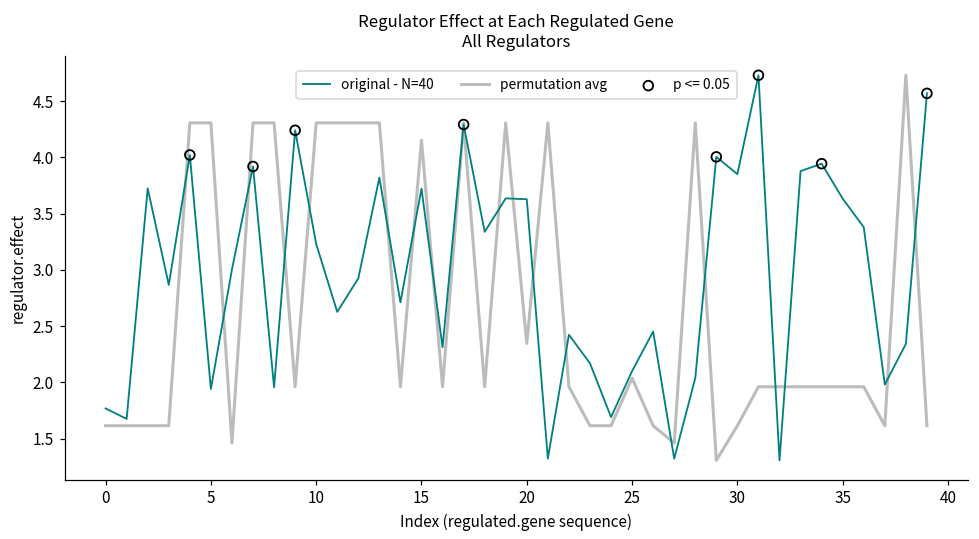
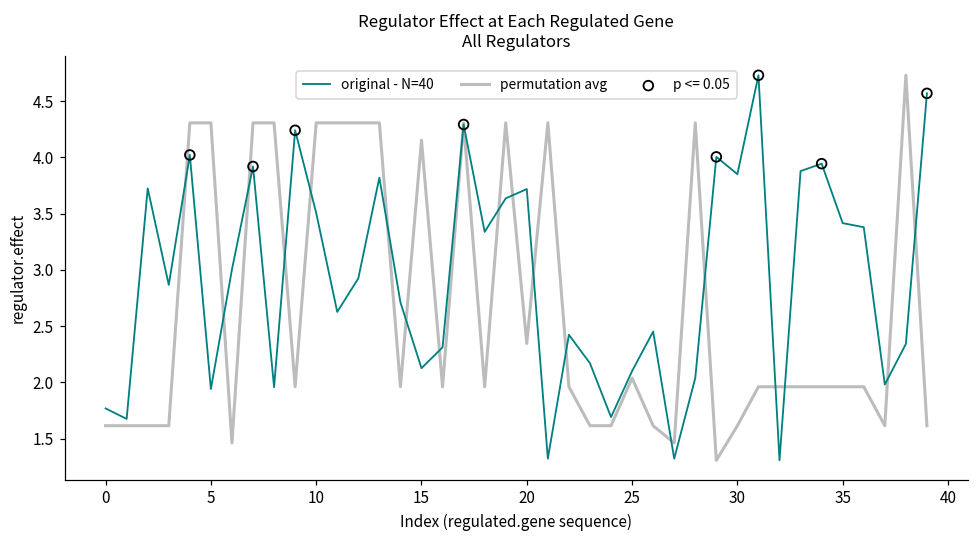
  {
    "original - N=40": {
      "0": 1.77,
      "5": 1.94,
-     "10": 3.23,
-     "15": 3.72,
-     "20": 3.63,
+     "10": 3.51,
+     "15": 2.13,
+     "20": 3.72,
      "25": 2.10,
      "30": 3.85,
-     "35": 3.63
+     "35": 3.41
    },
    "permutation avg": {
      "0": 1.62,
      "5": 4.31,
      "10": 4.31,
      "15": 4.15,
      "20": 2.35,
      "25": 2.04,
      "30": 1.62,
      "35": 1.96
    }
  }
